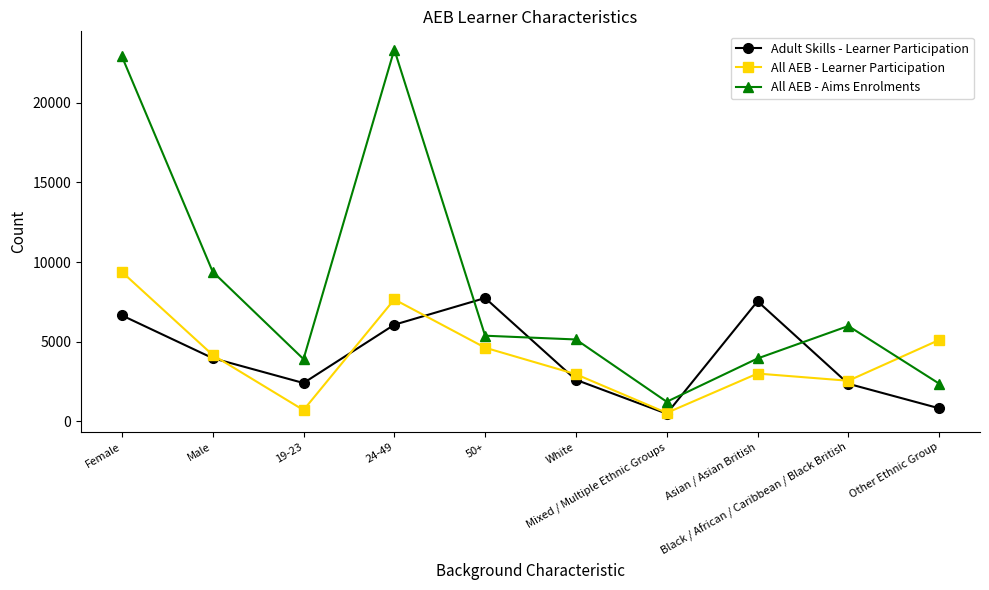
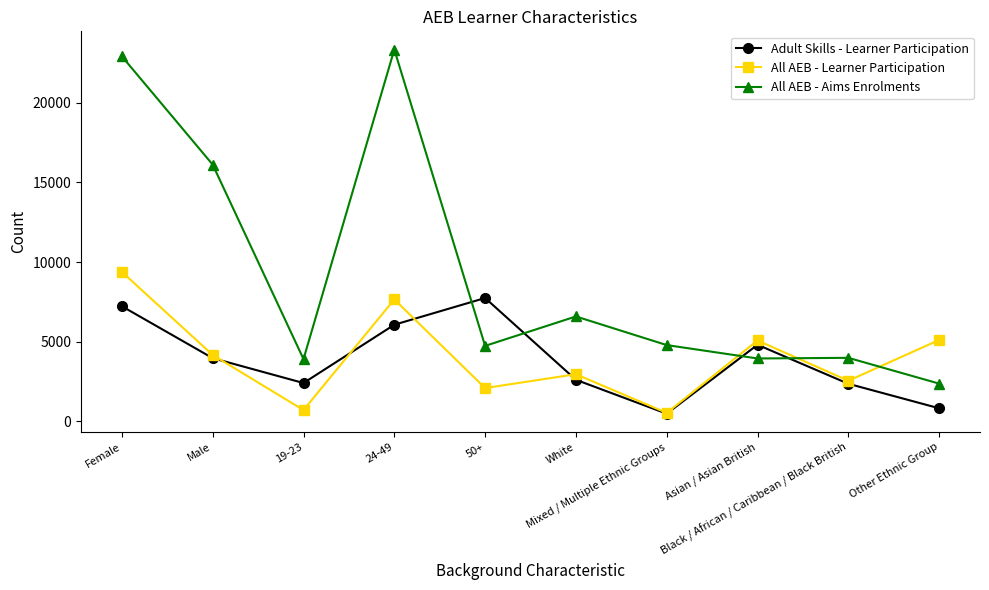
  {
    "Adult Skills - Learner Participation": {
-     "Female": 6600,
+     "Female": 7200,
      "Male": 4000,
      "19-23": 2400,
      "24-49": 6100,
      "50+": 7700,
      "White": 2600,
-     "Asian / Asian British": 7500,
+     "Asian / Asian British": 4800,
      "Black / African / Caribbean / Black British": 2400,
      "Other Ethnic Group": 800
    },
    "All AEB - Learner Participation": {
      "Female": 9400,
      "Male": 4200,
      "19-23": 700,
      "24-49": 7700,
-     "50+": 4600,
+     "50+": 2100,
      "White": 3000,
-     "Asian / Asian British": 3000,
+     "Asian / Asian British": 5100,
      "Black / African / Caribbean / Black British": 2500,
      "Other Ethnic Group": 5100
    },
    "All AEB - Aims Enrolments": {
      "Female": 22900,
-     "Male": 9400,
+     "Male": 16100,
      "19-23": 3900,
      "24-49": 23400,
-     "50+": 5400,
-     "White": 5100,
-     "Mixed / Multiple Ethnic Groups": 1200,
+     "50+": 4700,
+     "White": 6600,
+     "Mixed / Multiple Ethnic Groups": 4800,
      "Asian / Asian British": 3900,
-     "Black / African / Caribbean / Black British": 6000,
+     "Black / African / Caribbean / Black British": 4000,
      "Other Ethnic Group": 2400
    }
  }
